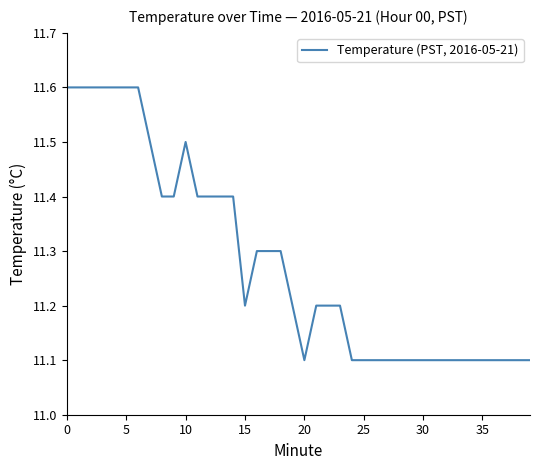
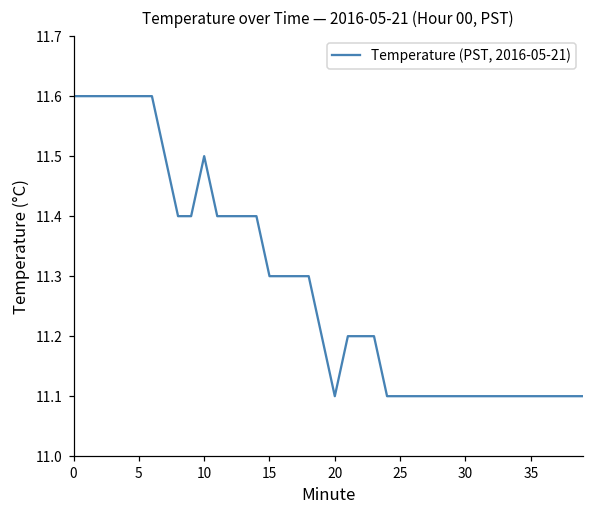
  {
    "0": 11.6,
    "5": 11.6,
    "10": 11.5,
-   "15": 11.2,
+   "15": 11.3,
    "20": 11.1,
    "25": 11.1,
    "30": 11.1,
    "35": 11.1
  }
